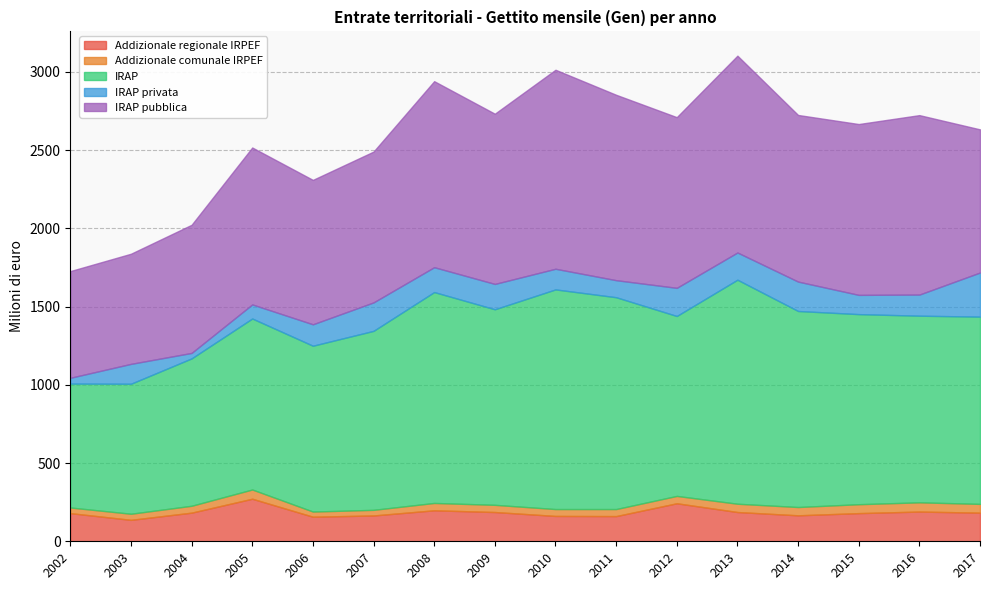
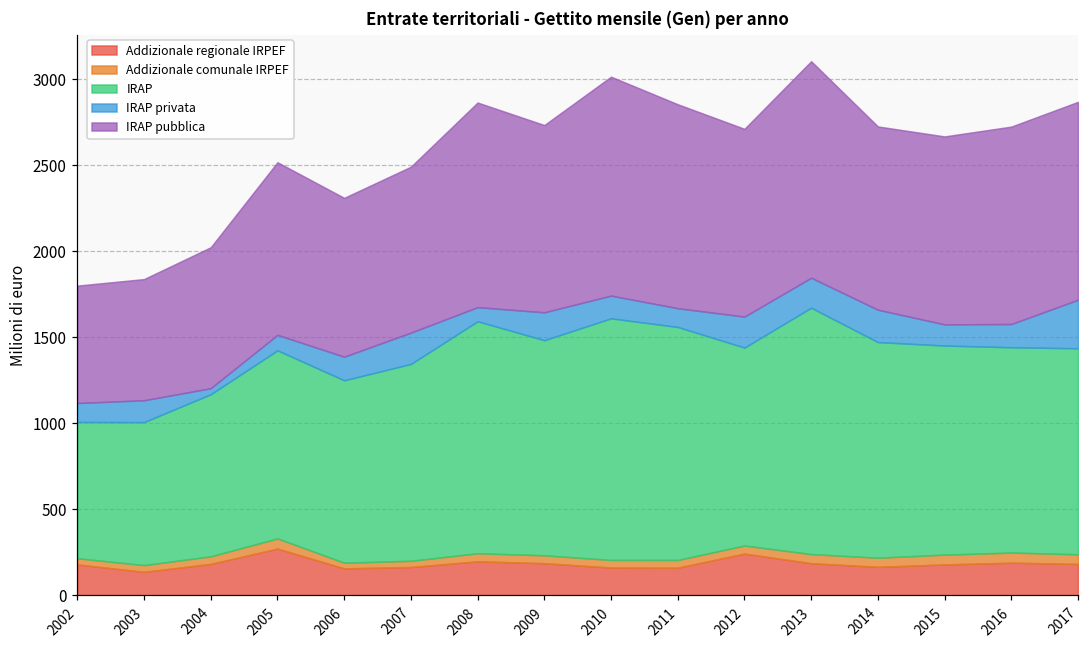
  {
    "IRAP": {
      "2002": 790,
      "2003": 830,
      "2004": 940,
      "2005": 1090,
      "2006": 1060,
      "2007": 1140,
      "2008": 1350,
      "2009": 1250,
      "2010": 1400,
      "2011": 1350,
      "2012": 1150,
      "2013": 1430,
      "2014": 1250,
      "2015": 1220,
      "2016": 1190,
      "2017": 1200
    },
    "IRAP privata": {
-     "2002": 40,
+     "2002": 110,
      "2003": 130,
      "2004": 40,
      "2005": 90,
      "2006": 140,
      "2007": 180,
-     "2008": 160,
+     "2008": 80,
      "2009": 160,
      "2010": 130,
      "2011": 110,
      "2012": 180,
      "2013": 170,
      "2014": 190,
      "2015": 120,
      "2016": 140,
      "2017": 280
    },
    "IRAP pubblica": {
      "2002": 680,
      "2003": 700,
      "2004": 820,
      "2005": 1000,
      "2006": 920,
      "2007": 960,
      "2008": 1190,
      "2009": 1090,
      "2010": 1270,
      "2011": 1190,
      "2012": 1090,
      "2013": 1260,
      "2014": 1070,
      "2015": 1090,
      "2016": 1150,
-     "2017": 920
+     "2017": 1150
    }
  }
